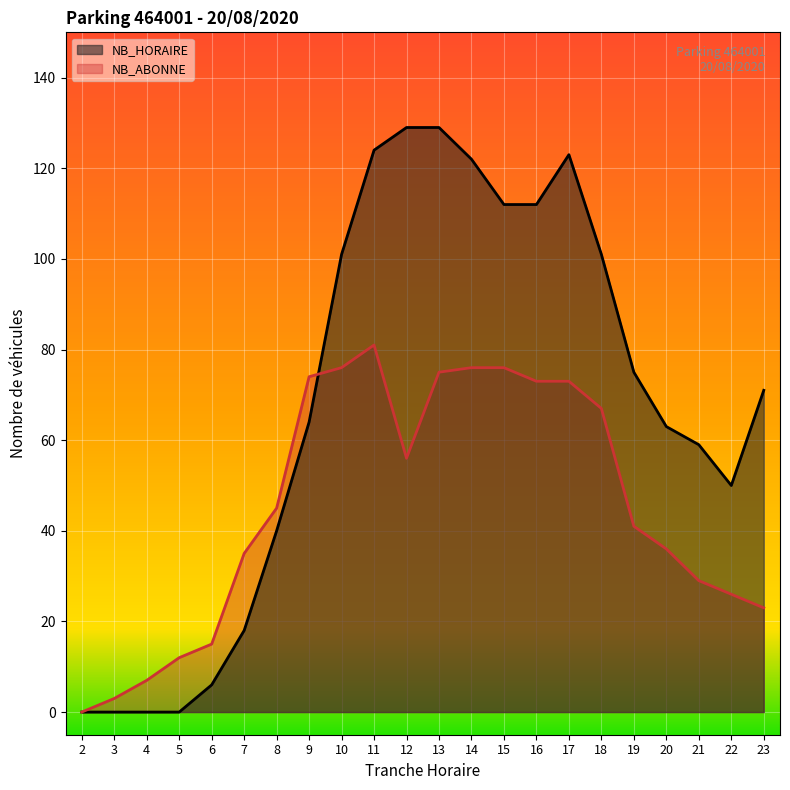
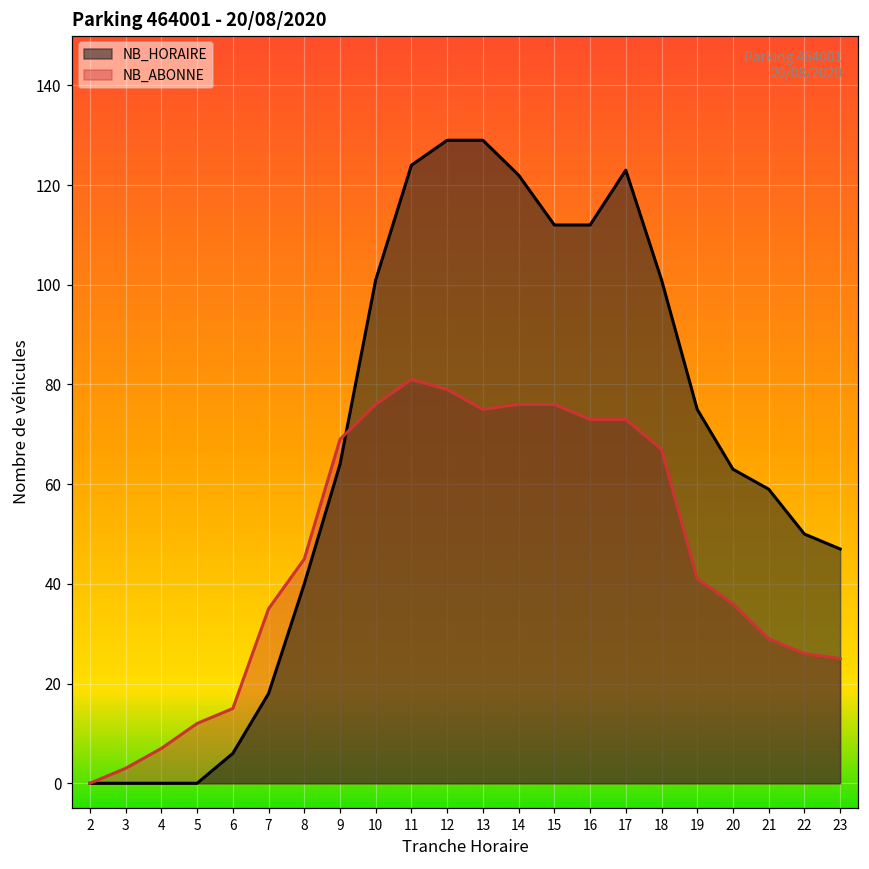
  {
    "NB_HORAIRE": {
      "3": 0,
      "4": 0,
      "5": 0,
      "6": 6,
      "7": 18,
      "8": 40,
      "9": 64,
      "10": 101,
      "11": 124,
      "12": 129,
      "13": 129,
      "14": 122,
      "15": 112,
      "16": 112,
      "17": 123,
      "18": 101,
      "19": 75,
      "20": 63,
      "21": 59,
      "22": 50,
-     "23": 71
+     "23": 47
    },
    "NB_ABONNE": {
      "3": 3,
      "4": 7,
      "5": 12,
      "6": 15,
      "7": 35,
      "8": 45,
-     "9": 74,
+     "9": 69,
      "10": 76,
      "11": 81,
-     "12": 56,
+     "12": 79,
      "13": 75,
      "14": 76,
      "15": 76,
      "16": 73,
      "17": 73,
      "18": 67,
      "19": 41,
      "20": 36,
      "21": 29,
      "22": 26,
-     "23": 23
+     "23": 25
    }
  }
